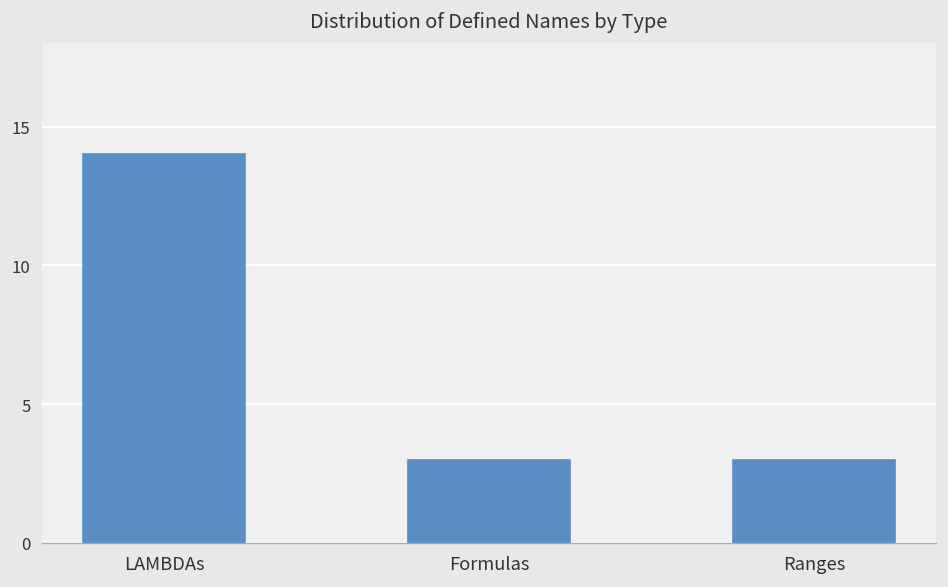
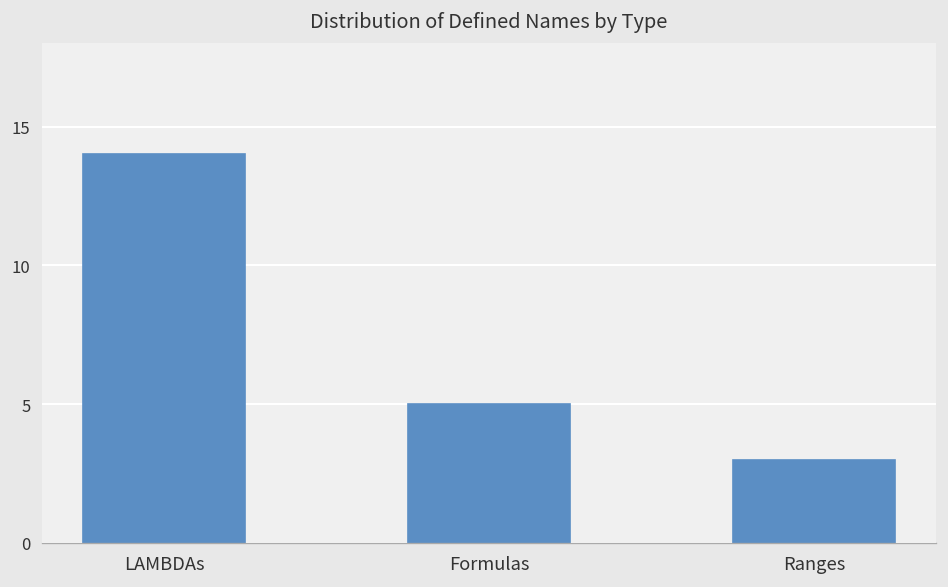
  {
    "LAMBDAs": 14,
-   "Formulas": 3,
+   "Formulas": 5,
    "Ranges": 3
  }
